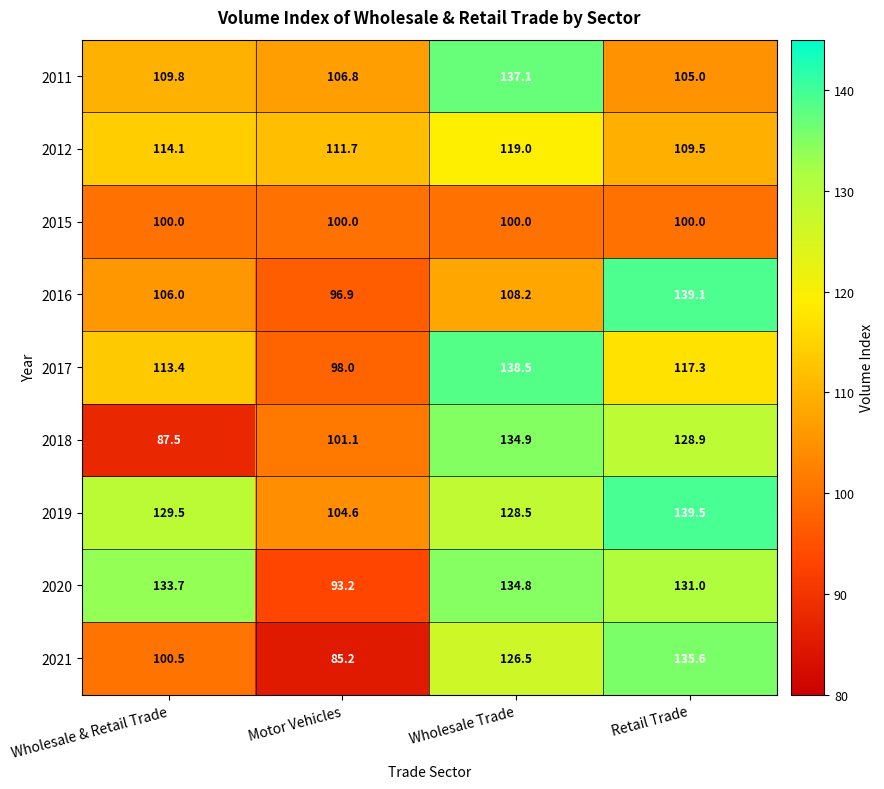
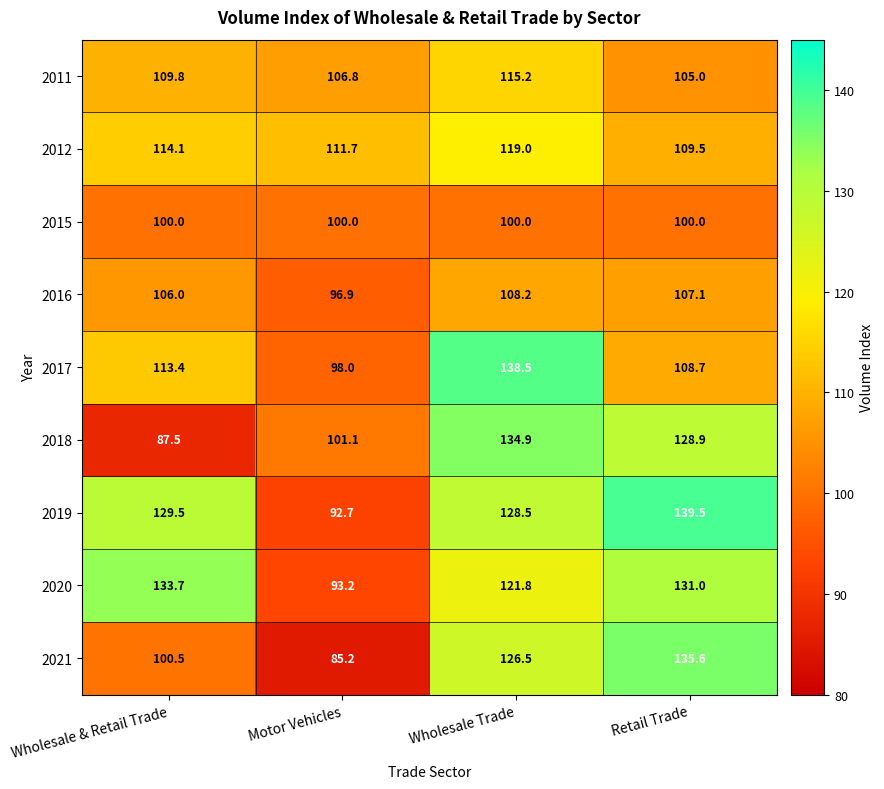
  {
    "2011": {
      "Wholesale & Retail Trade": 109.8,
      "Motor Vehicles": 106.8,
-     "Wholesale Trade": 137.1,
+     "Wholesale Trade": 115.2,
      "Retail Trade": 105.0
    },
    "2012": {
      "Wholesale & Retail Trade": 114.1,
      "Motor Vehicles": 111.7,
      "Wholesale Trade": 119.0,
      "Retail Trade": 109.5
    },
    "2015": {
      "Wholesale & Retail Trade": 100.0,
      "Motor Vehicles": 100.0,
      "Wholesale Trade": 100.0,
      "Retail Trade": 100.0
    },
    "2016": {
      "Wholesale & Retail Trade": 106.0,
      "Motor Vehicles": 96.9,
      "Wholesale Trade": 108.2,
-     "Retail Trade": 139.1
+     "Retail Trade": 107.1
    },
    "2017": {
      "Wholesale & Retail Trade": 113.4,
      "Motor Vehicles": 98.0,
      "Wholesale Trade": 138.5,
-     "Retail Trade": 117.3
+     "Retail Trade": 108.7
    },
    "2018": {
      "Wholesale & Retail Trade": 87.5,
      "Motor Vehicles": 101.1,
      "Wholesale Trade": 134.9,
      "Retail Trade": 128.9
    },
    "2019": {
      "Wholesale & Retail Trade": 129.5,
-     "Motor Vehicles": 104.6,
+     "Motor Vehicles": 92.7,
      "Wholesale Trade": 128.5,
      "Retail Trade": 139.5
    },
    "2020": {
      "Wholesale & Retail Trade": 133.7,
      "Motor Vehicles": 93.2,
-     "Wholesale Trade": 134.8,
+     "Wholesale Trade": 121.8,
      "Retail Trade": 131.0
    },
    "2021": {
      "Wholesale & Retail Trade": 100.5,
      "Motor Vehicles": 85.2,
      "Wholesale Trade": 126.5,
      "Retail Trade": 135.6
    }
  }
